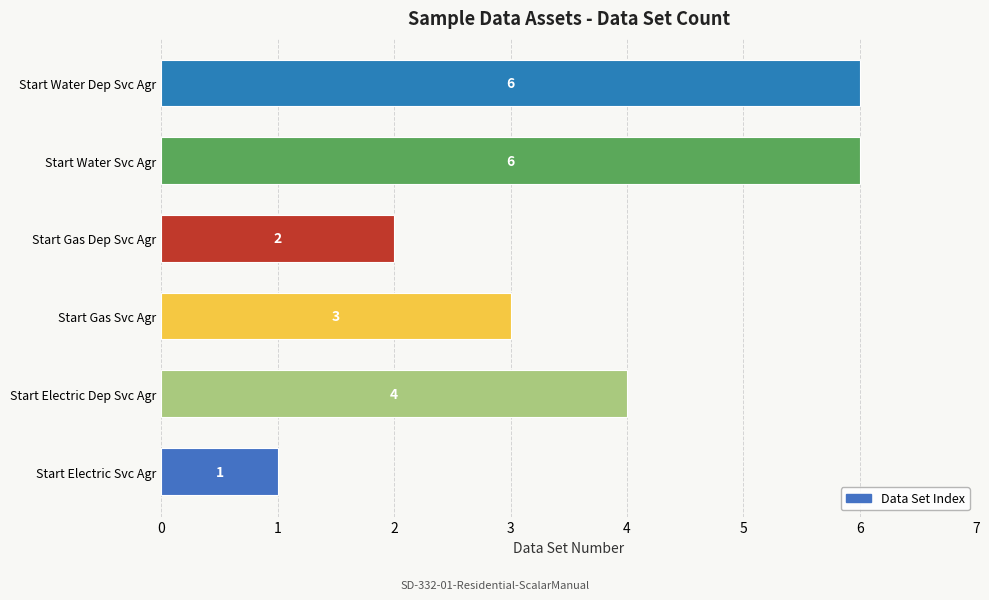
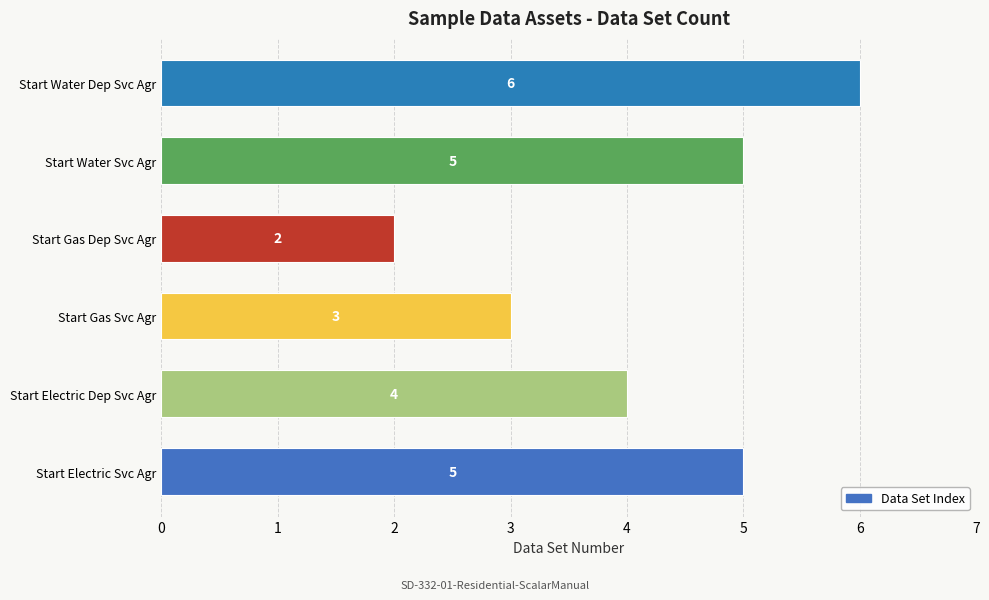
  {
    "Start Water Dep Svc Agr": 6,
-   "Start Water Svc Agr": 6,
+   "Start Water Svc Agr": 5,
    "Start Gas Dep Svc Agr": 2,
    "Start Gas Svc Agr": 3,
    "Start Electric Dep Svc Agr": 4,
-   "Start Electric Svc Agr": 1
+   "Start Electric Svc Agr": 5
  }
